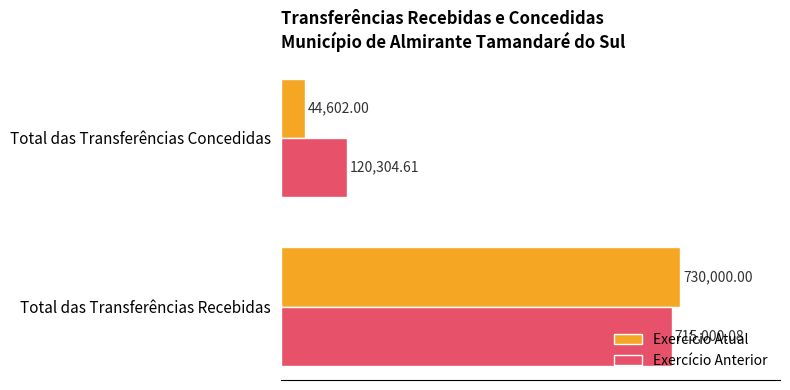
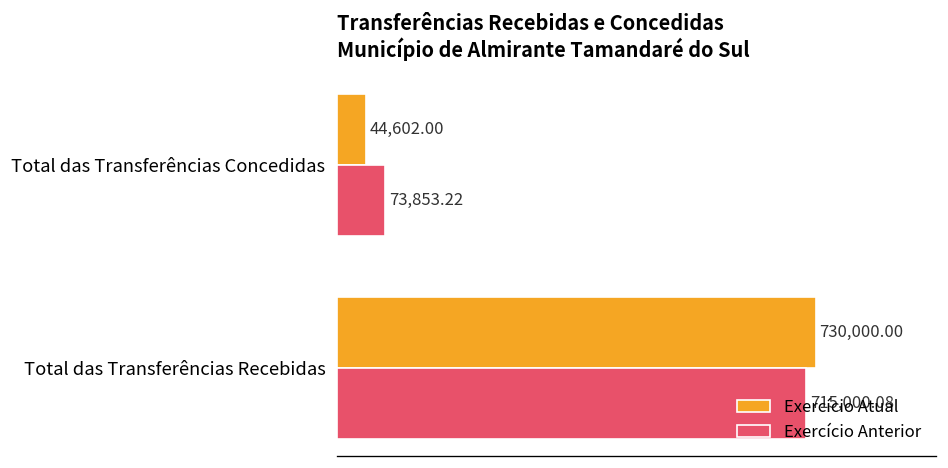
  {
    "Exercício Atual": {
      "Total das Transferências Concedidas": "44,602.00",
      "Total das Transferências Recebidas": "730,000.00"
    },
    "Exercício Anterior": {
-     "Total das Transferências Concedidas": "120,304.61",
+     "Total das Transferências Concedidas": "73,853.22",
      "Total das Transferências Recebidas": "715,000.08"
    }
  }
